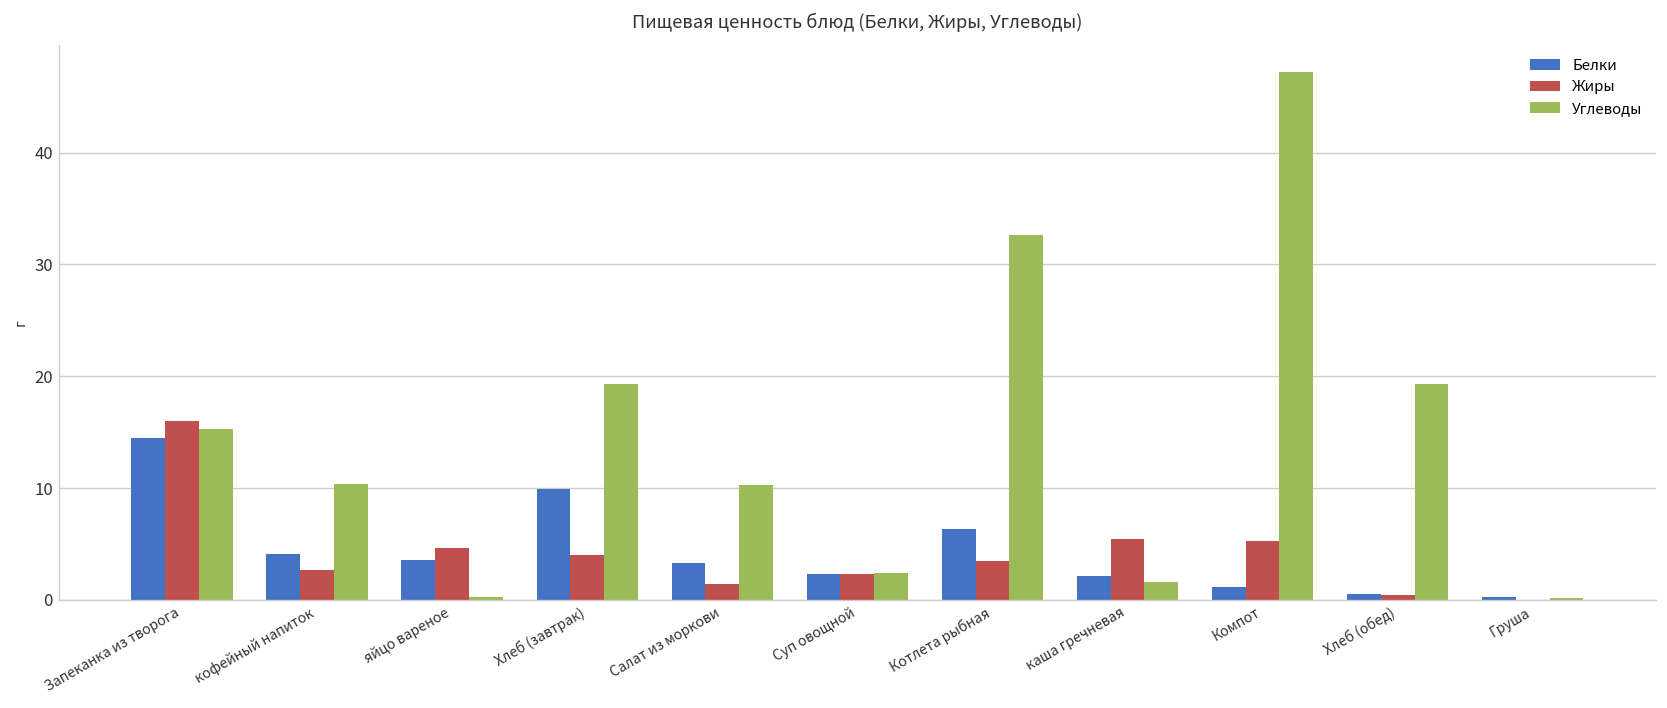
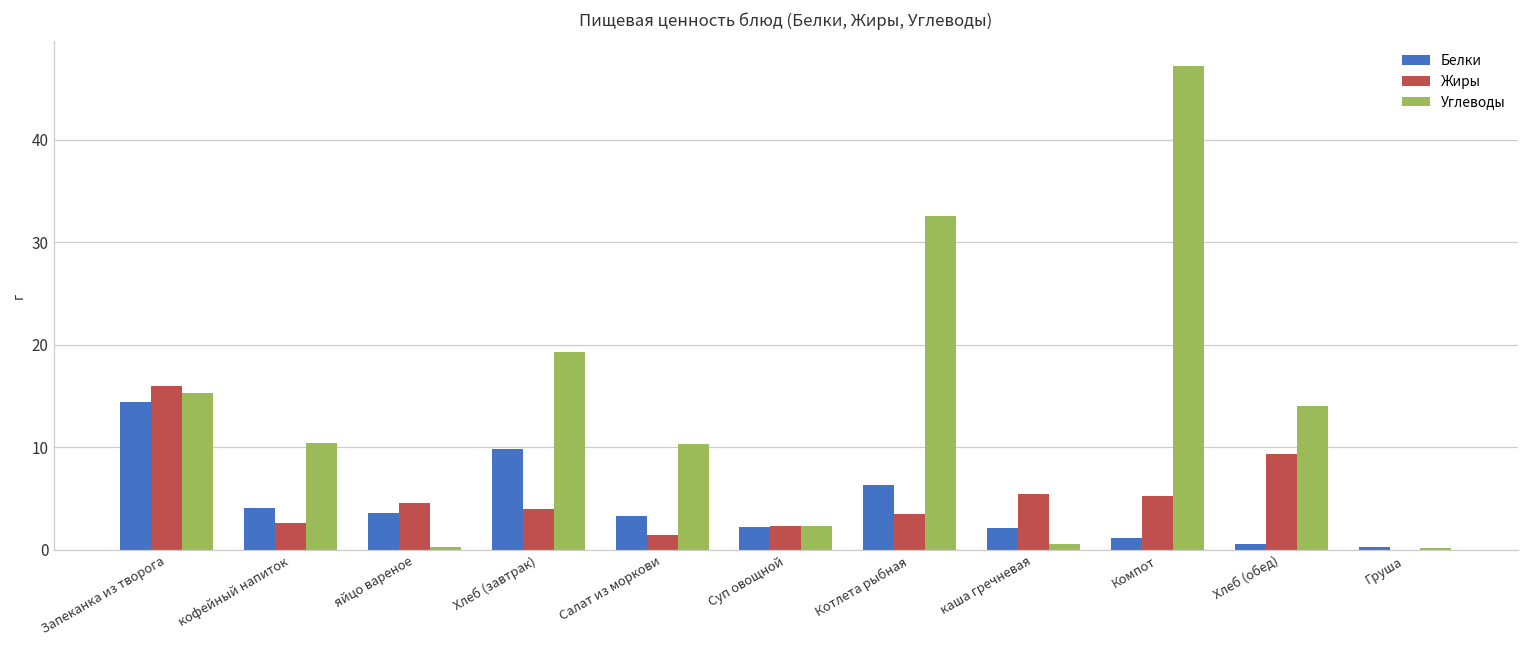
  {
    "Белки": {
      "Запеканка из творога": 14,
      "кофейный напиток": 4,
      "яйцо вареное": 4,
      "Хлеб (завтрак)": 10,
      "Салат из моркови": 3,
      "Суп овощной": 2,
      "Котлета рыбная": 6,
      "каша гречневая": 2,
      "Компот": 1,
      "Хлеб (обед)": 1,
      "Груша": 0
    },
    "Жиры": {
      "Запеканка из творога": 16,
      "кофейный напиток": 3,
      "яйцо вареное": 5,
      "Хлеб (завтрак)": 4,
      "Салат из моркови": 1,
      "Суп овощной": 2,
      "Котлета рыбная": 4,
      "каша гречневая": 5,
      "Компот": 5,
-     "Хлеб (обед)": 0,
+     "Хлеб (обед)": 9,
      "Груша": 0
    },
    "Углеводы": {
      "Запеканка из творога": 15,
      "кофейный напиток": 10,
      "яйцо вареное": 0,
      "Хлеб (завтрак)": 19,
      "Салат из моркови": 10,
      "Суп овощной": 2,
      "Котлета рыбная": 33,
-     "каша гречневая": 2,
+     "каша гречневая": 1,
      "Компот": 47,
-     "Хлеб (обед)": 19
+     "Хлеб (обед)": 14
    }
  }
